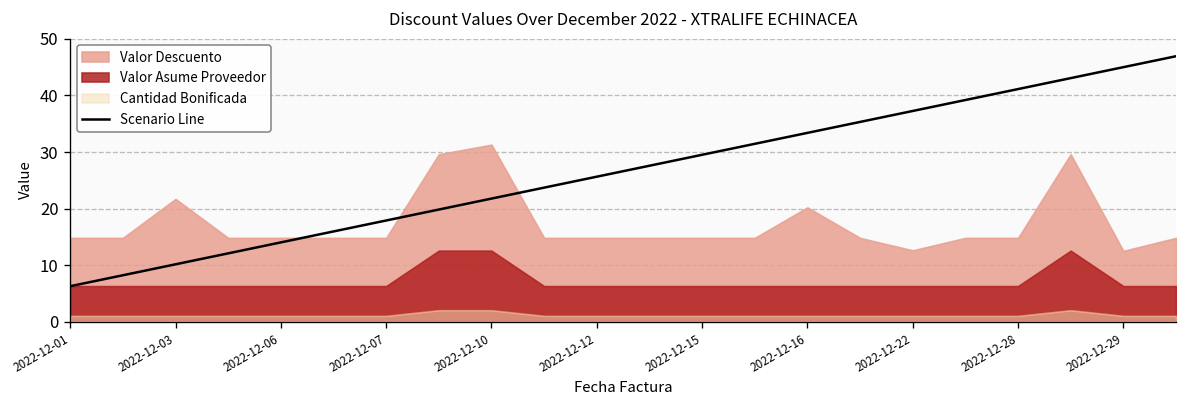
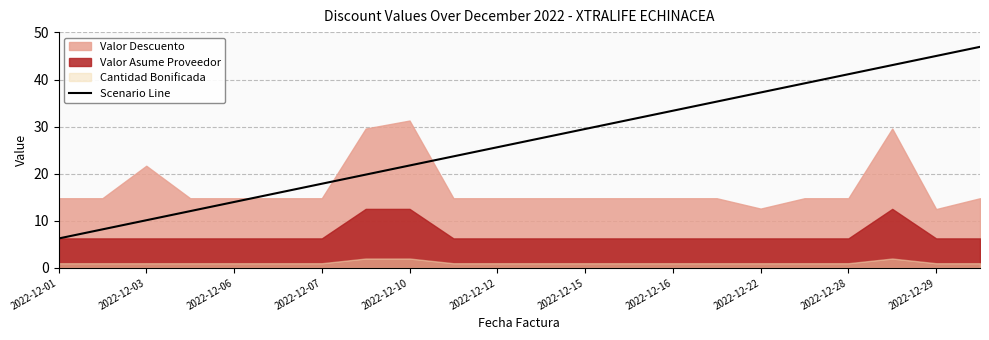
  {
    "Scenario Line": {
      "2022-12-03": 10,
      "2022-12-06": 14,
      "2022-12-10": 22,
      "2022-12-16": 33,
      "2022-12-22": 37,
      "2022-12-29": 45
    },
    "Valor Descuento": {
      "2022-12-03": 22,
      "2022-12-06": 15,
      "2022-12-10": 31,
-     "2022-12-16": 20,
+     "2022-12-16": 15,
      "2022-12-22": 13,
      "2022-12-29": 13
    },
    "Valor Asume Proveedor": {
      "2022-12-03": 6,
      "2022-12-06": 6,
      "2022-12-10": 13,
      "2022-12-16": 6,
      "2022-12-22": 6,
      "2022-12-29": 6
    },
    "Cantidad Bonificada": {
      "2022-12-03": 1,
      "2022-12-06": 1,
      "2022-12-10": 2,
      "2022-12-16": 1,
      "2022-12-22": 1,
      "2022-12-29": 1
    }
  }
